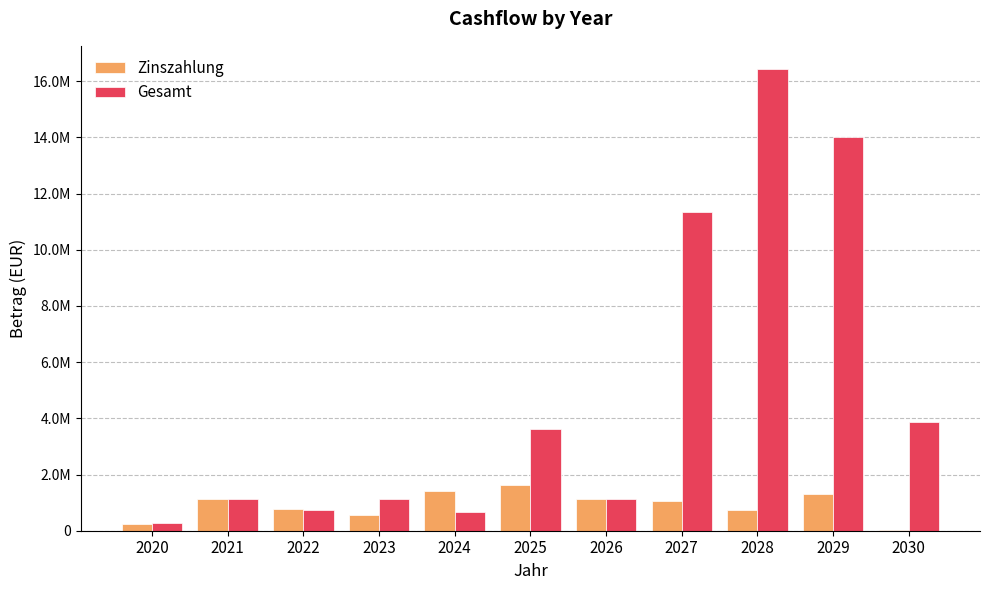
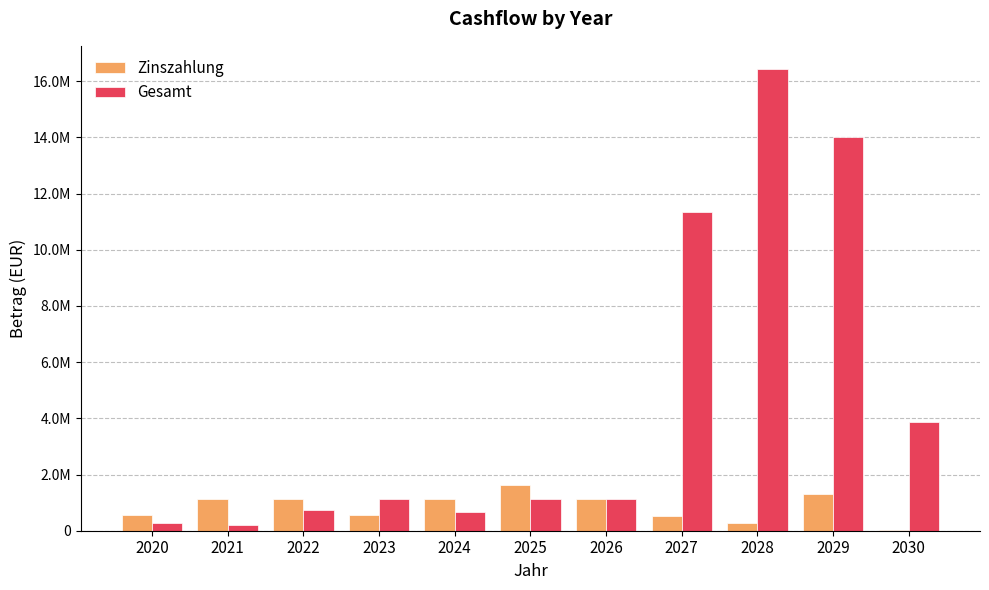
  {
    "Zinszahlung": {
-     "2020": 200000,
+     "2020": 600000,
      "2021": 1100000,
-     "2022": 800000,
+     "2022": 1100000,
      "2023": 600000,
-     "2024": 1400000,
+     "2024": 1100000,
      "2025": 1600000,
      "2026": 1100000,
-     "2027": 1100000,
-     "2028": 700000,
+     "2027": 500000,
+     "2028": 300000,
      "2029": 1300000
    },
    "Gesamt": {
      "2020": 300000,
-     "2021": 1100000,
+     "2021": 200000,
      "2022": 700000,
      "2023": 1100000,
      "2024": 700000,
-     "2025": 3600000,
+     "2025": 1100000,
      "2026": 1100000,
      "2027": 11300000,
      "2028": 16400000,
      "2029": 14000000,
      "2030": 3900000
    }
  }
